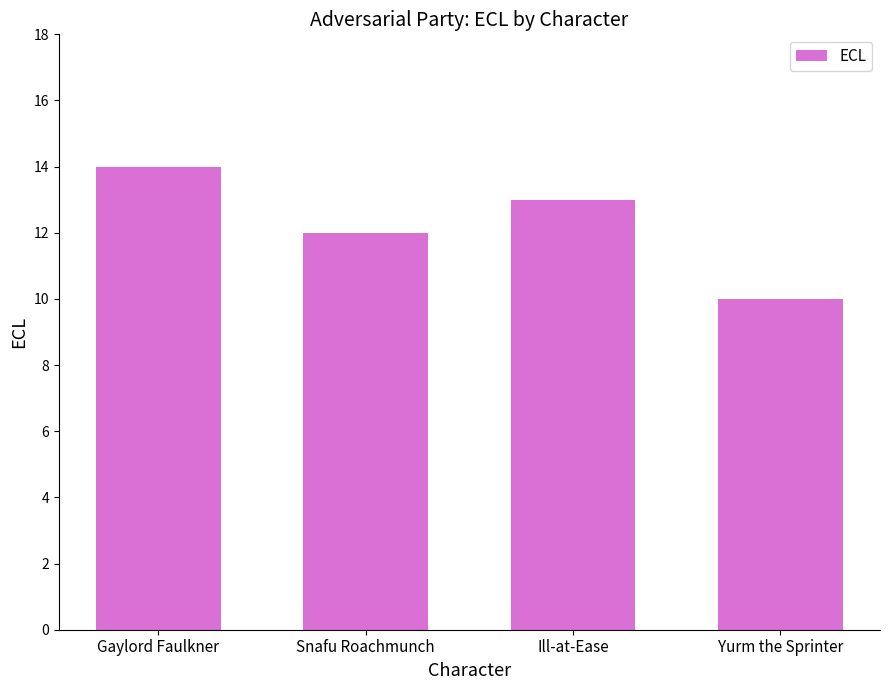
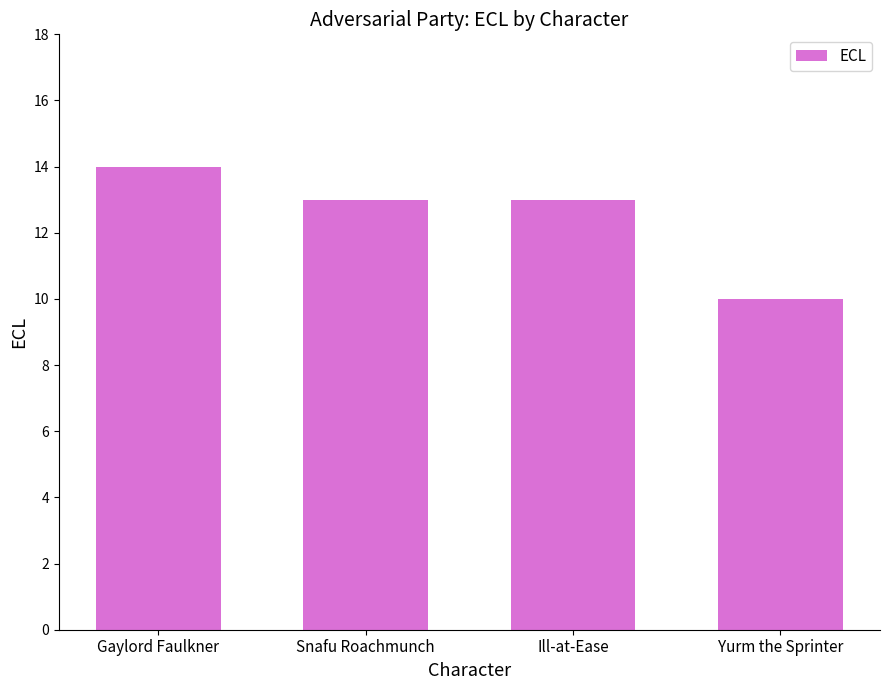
  {
    "Gaylord Faulkner": 14,
-   "Snafu Roachmunch": 12,
+   "Snafu Roachmunch": 13,
    "Ill-at-Ease": 13,
    "Yurm the Sprinter": 10
  }
